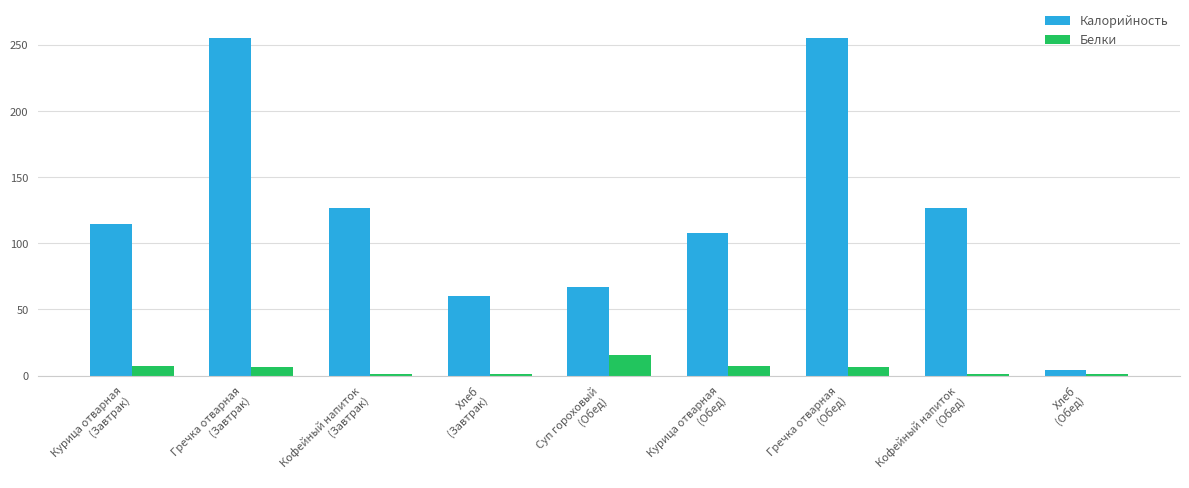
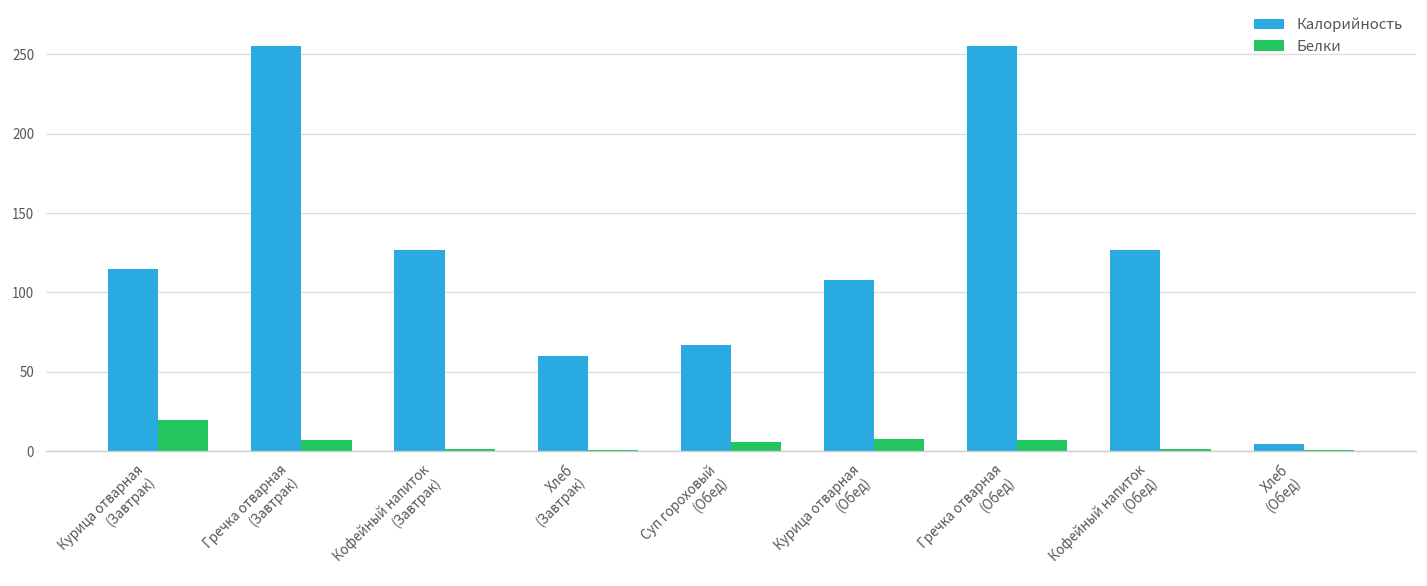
  {
    "Калорийность": {
      "Курица отварная (Завтрак)": 115,
      "Гречка отварная (Завтрак)": 255,
      "Кофейный напиток (Завтрак)": 127,
      "Хлеб (Завтрак)": 60,
      "Суп гороховый (Обед)": 67,
      "Курица отварная (Обед)": 108,
      "Гречка отварная (Обед)": 255,
      "Кофейный напиток (Обед)": 127,
      "Хлеб (Обед)": 4
    },
    "Белки": {
-     "Курица отварная (Завтрак)": 8,
+     "Курица отварная (Завтрак)": 20,
      "Гречка отварная (Завтрак)": 7,
-     "Суп гороховый (Обед)": 16,
+     "Суп гороховый (Обед)": 5,
      "Курица отварная (Обед)": 8,
      "Гречка отварная (Обед)": 7
    }
  }
